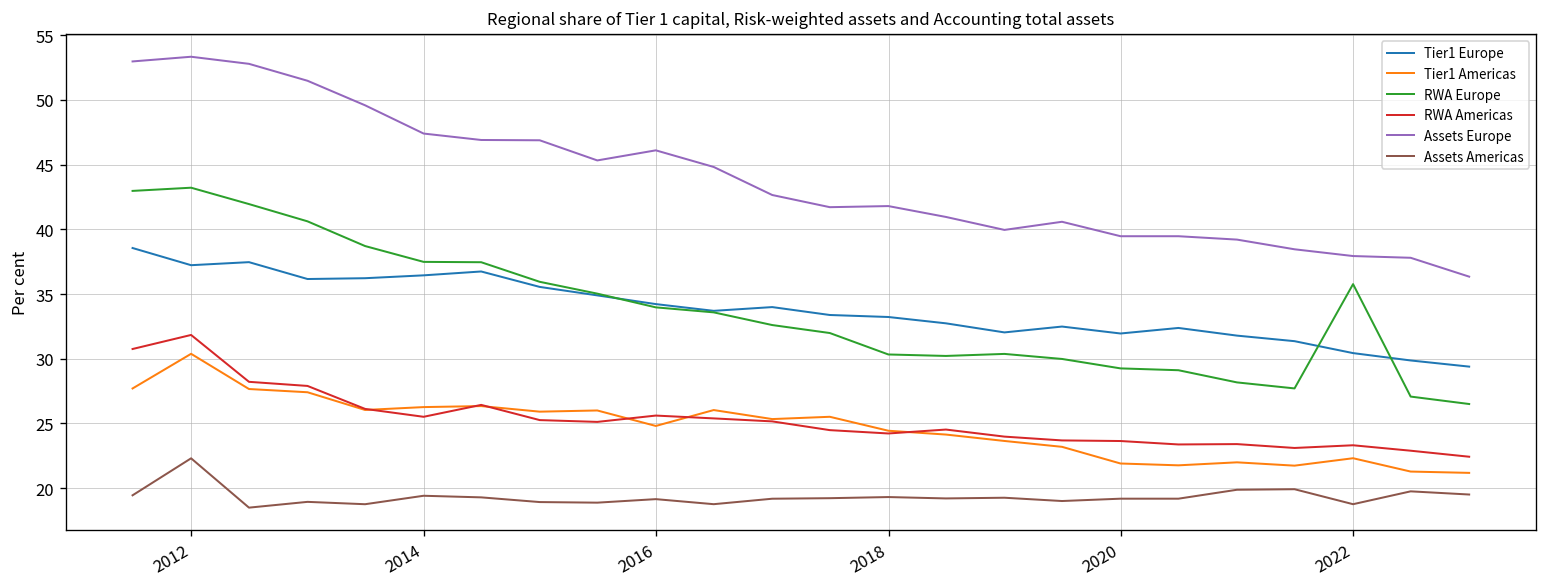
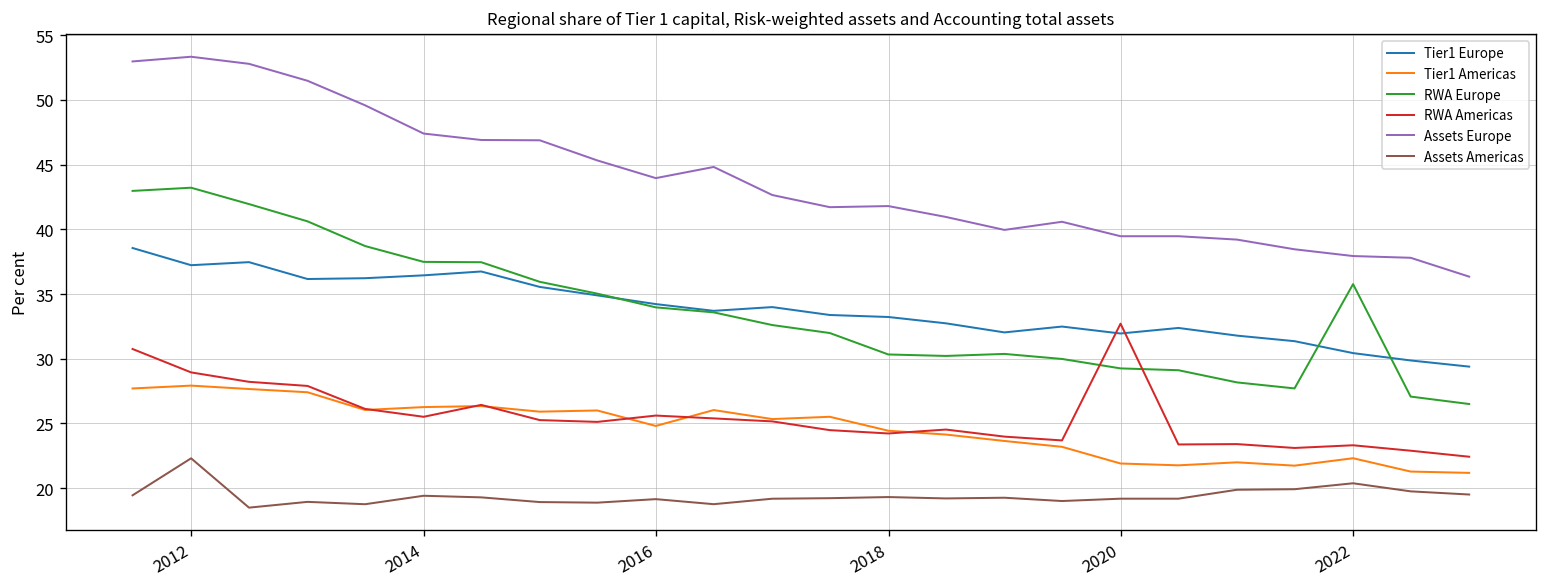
  {
    "Tier1 Europe": {
      "2012": 37.2,
      "2014": 36.4,
      "2016": 34.2,
      "2018": 33.2,
      "2020": 32.0,
      "2022": 30.4
    },
    "Tier1 Americas": {
-     "2012": 30.4,
+     "2012": 27.9,
      "2014": 26.3,
      "2016": 24.8,
      "2020": 21.9,
      "2022": 22.3
    },
    "RWA Europe": {
      "2012": 43.2,
      "2014": 37.5,
      "2016": 34.0,
      "2018": 30.3,
      "2020": 29.3,
      "2022": 35.8
    },
    "RWA Americas": {
-     "2012": 31.8,
+     "2012": 28.9,
      "2014": 25.5,
      "2016": 25.6,
-     "2020": 23.6,
+     "2020": 32.7,
      "2022": 23.3
    },
    "Assets Europe": {
      "2012": 53.3,
      "2014": 47.4,
-     "2016": 46.1,
+     "2016": 44.0,
      "2018": 41.8,
      "2020": 39.5,
      "2022": 37.9
    },
    "Assets Americas": {
      "2012": 22.3,
      "2014": 19.4,
      "2016": 19.2,
      "2018": 19.3,
      "2020": 19.2,
-     "2022": 18.8
+     "2022": 20.4
    }
  }
